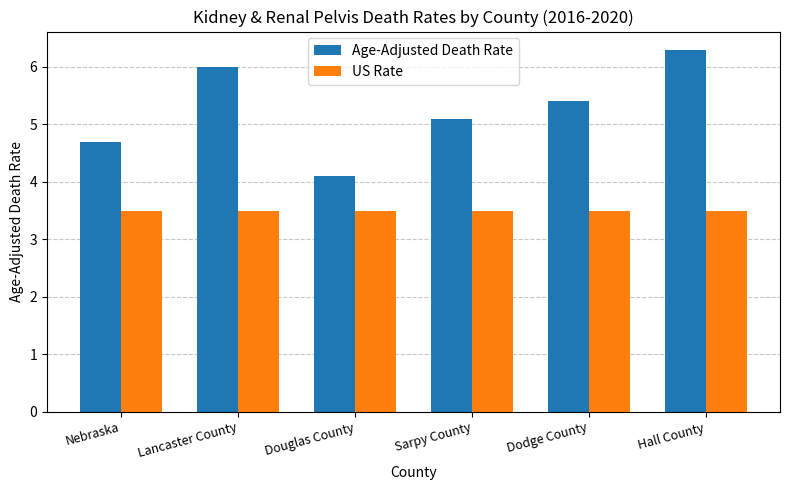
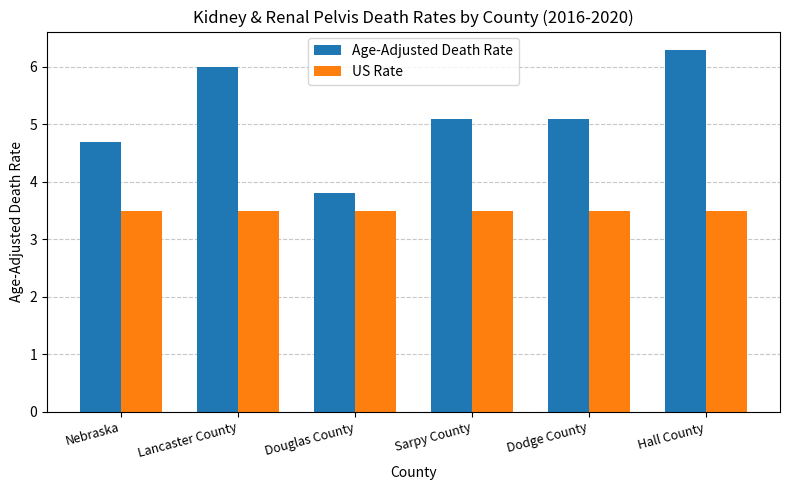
  {
    "Age-Adjusted Death Rate": {
      "Nebraska": 4.7,
      "Lancaster County": 6.0,
-     "Douglas County": 4.1,
+     "Douglas County": 3.8,
      "Sarpy County": 5.1,
-     "Dodge County": 5.4,
+     "Dodge County": 5.1,
      "Hall County": 6.3
    },
    "US Rate": {
      "Nebraska": 3.5,
      "Lancaster County": 3.5,
      "Douglas County": 3.5,
      "Sarpy County": 3.5,
      "Dodge County": 3.5,
      "Hall County": 3.5
    }
  }
